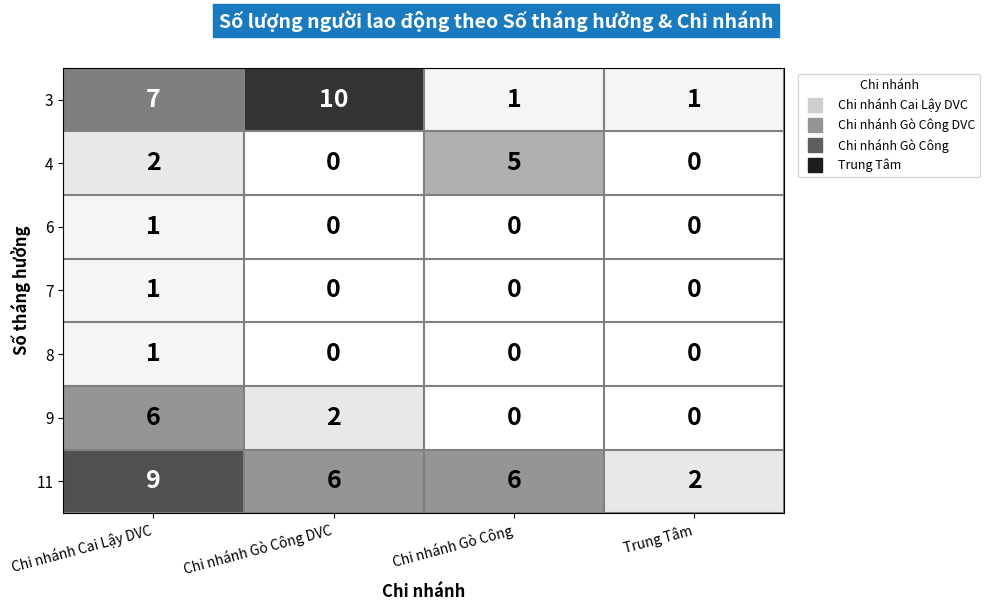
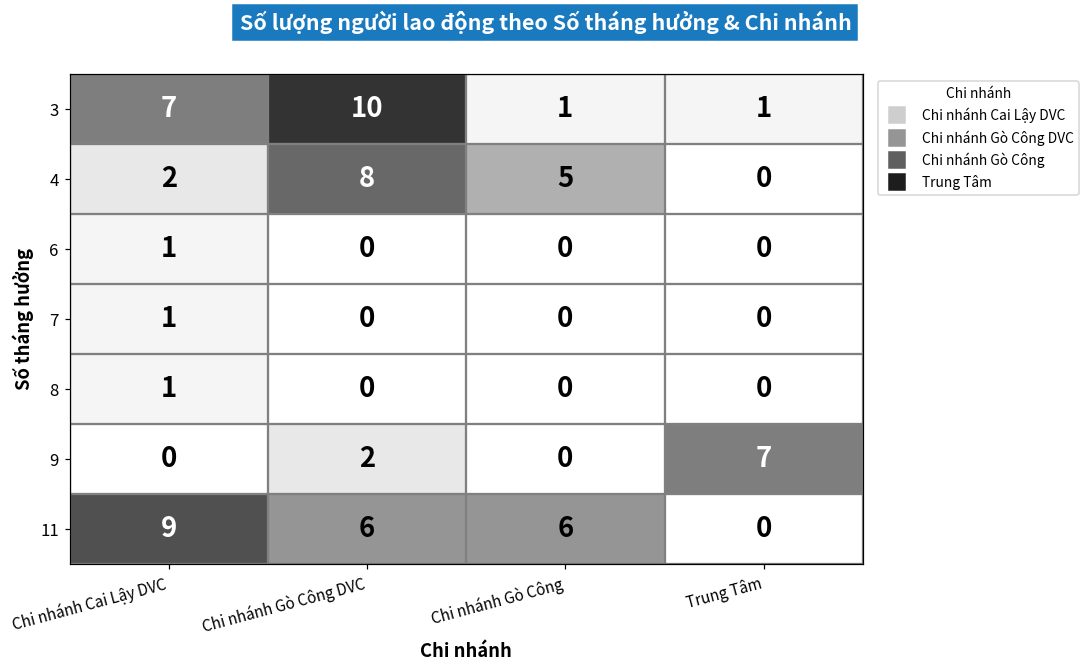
  {
    "3": {
      "Chi nhánh Cai Lậy DVC": 7,
      "Chi nhánh Gò Công DVC": 10,
      "Chi nhánh Gò Công": 1,
      "Trung Tâm": 1
    },
    "4": {
      "Chi nhánh Cai Lậy DVC": 2,
-     "Chi nhánh Gò Công DVC": 0,
+     "Chi nhánh Gò Công DVC": 8,
      "Chi nhánh Gò Công": 5,
      "Trung Tâm": 0
    },
    "6": {
      "Chi nhánh Cai Lậy DVC": 1,
      "Chi nhánh Gò Công DVC": 0,
      "Chi nhánh Gò Công": 0,
      "Trung Tâm": 0
    },
    "7": {
      "Chi nhánh Cai Lậy DVC": 1,
      "Chi nhánh Gò Công DVC": 0,
      "Chi nhánh Gò Công": 0,
      "Trung Tâm": 0
    },
    "8": {
      "Chi nhánh Cai Lậy DVC": 1,
      "Chi nhánh Gò Công DVC": 0,
      "Chi nhánh Gò Công": 0,
      "Trung Tâm": 0
    },
    "9": {
-     "Chi nhánh Cai Lậy DVC": 6,
+     "Chi nhánh Cai Lậy DVC": 0,
      "Chi nhánh Gò Công DVC": 2,
      "Chi nhánh Gò Công": 0,
-     "Trung Tâm": 0
+     "Trung Tâm": 7
    },
    "11": {
      "Chi nhánh Cai Lậy DVC": 9,
      "Chi nhánh Gò Công DVC": 6,
      "Chi nhánh Gò Công": 6,
-     "Trung Tâm": 2
+     "Trung Tâm": 0
    }
  }
